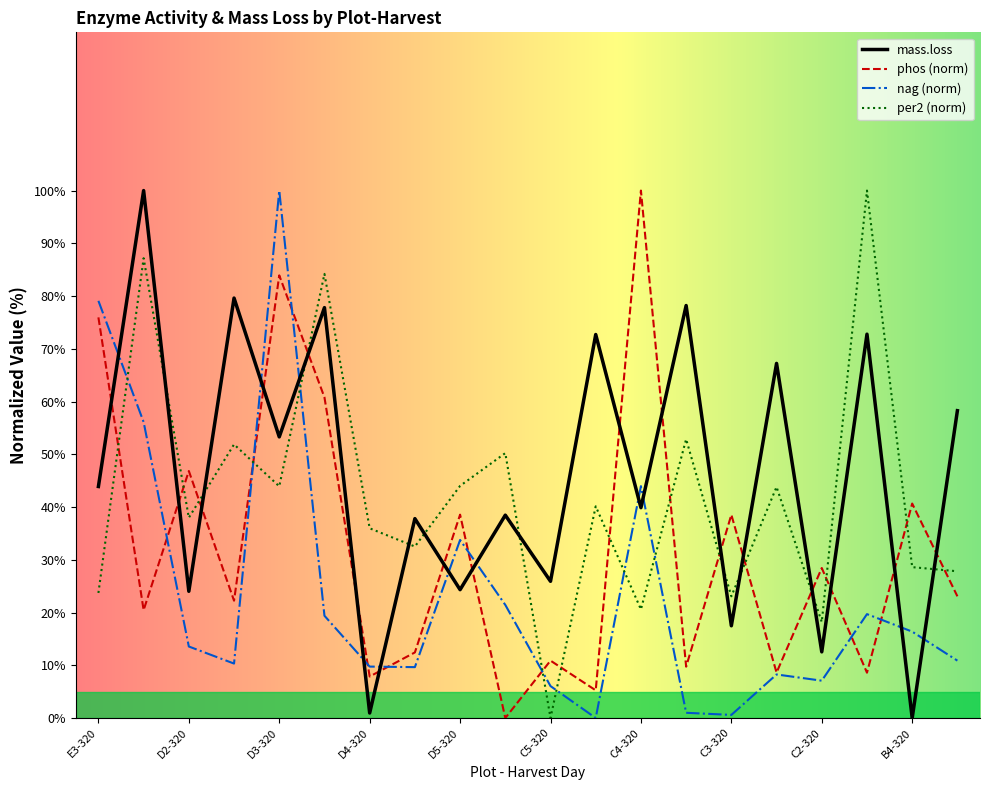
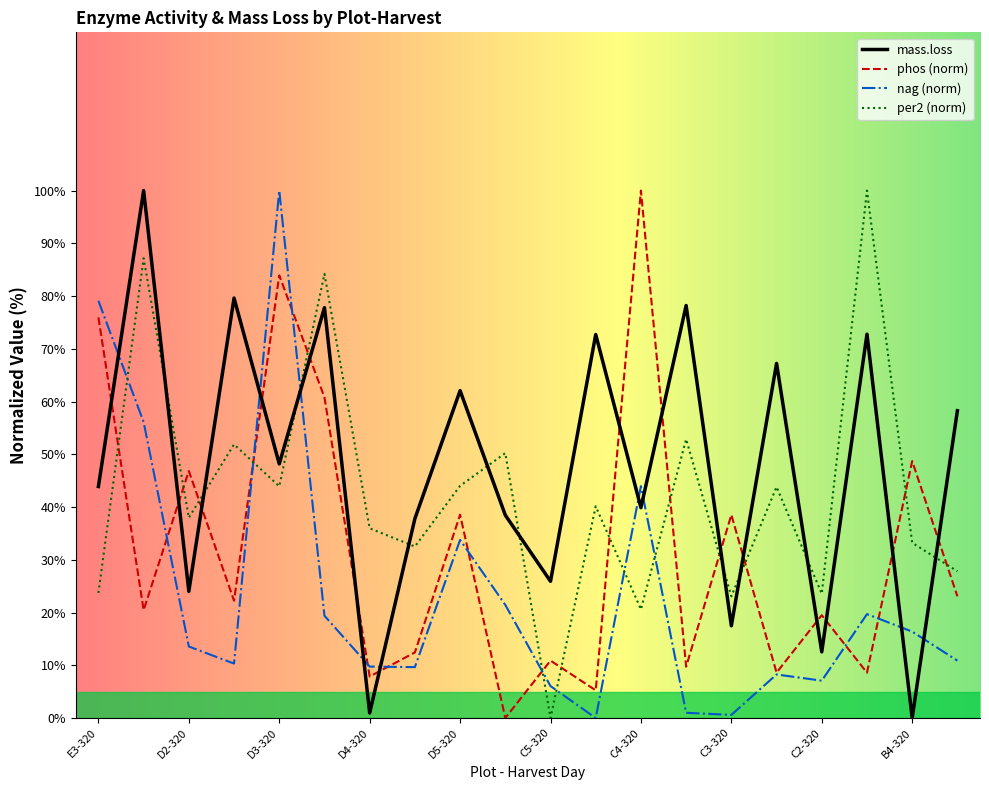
  {
    "mass.loss": {
      "E3-320": "44%",
      "D2-320": "24%",
-     "D3-320": "53%",
-     "D5-320": "24%",
+     "D3-320": "48%",
+     "D5-320": "62%",
      "C5-320": "26%",
      "C4-320": "40%",
      "C3-320": "17%",
      "C2-320": "13%"
    },
    "phos (norm)": {
      "E3-320": "76%",
      "D2-320": "47%",
      "D3-320": "84%",
      "D4-320": "8%",
      "D5-320": "39%",
      "C5-320": "11%",
      "C4-320": "100%",
      "C3-320": "39%",
-     "C2-320": "28%",
-     "B4-320": "41%"
+     "C2-320": "19%",
+     "B4-320": "49%"
    },
    "nag (norm)": {
      "E3-320": "79%",
      "D2-320": "14%",
      "D3-320": "100%",
      "D4-320": "10%",
      "D5-320": "34%",
      "C5-320": "6%",
      "C4-320": "44%",
      "C2-320": "7%",
      "B4-320": "16%"
    },
    "per2 (norm)": {
      "E3-320": "24%",
      "D2-320": "38%",
      "D3-320": "44%",
      "D4-320": "36%",
      "D5-320": "44%",
      "C4-320": "21%",
      "C3-320": "23%",
-     "C2-320": "18%",
-     "B4-320": "29%"
+     "C2-320": "24%",
+     "B4-320": "33%"
    }
  }
